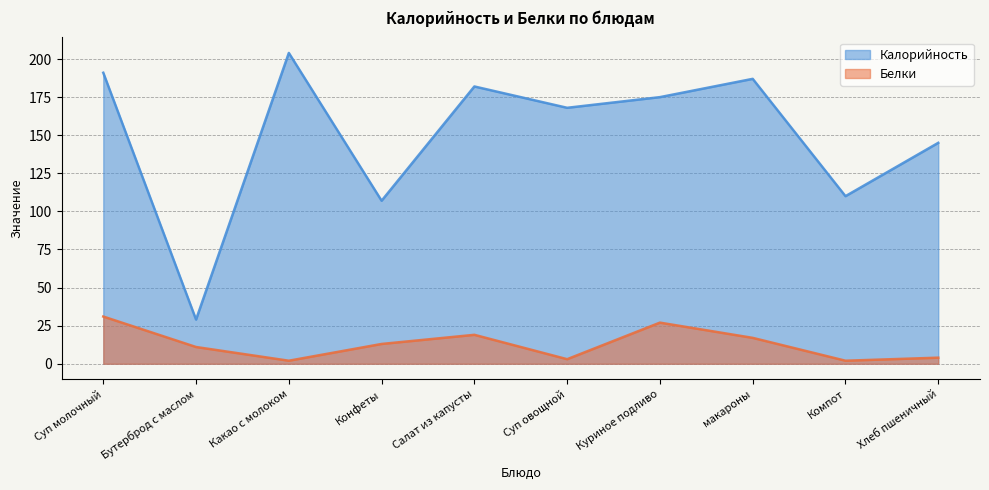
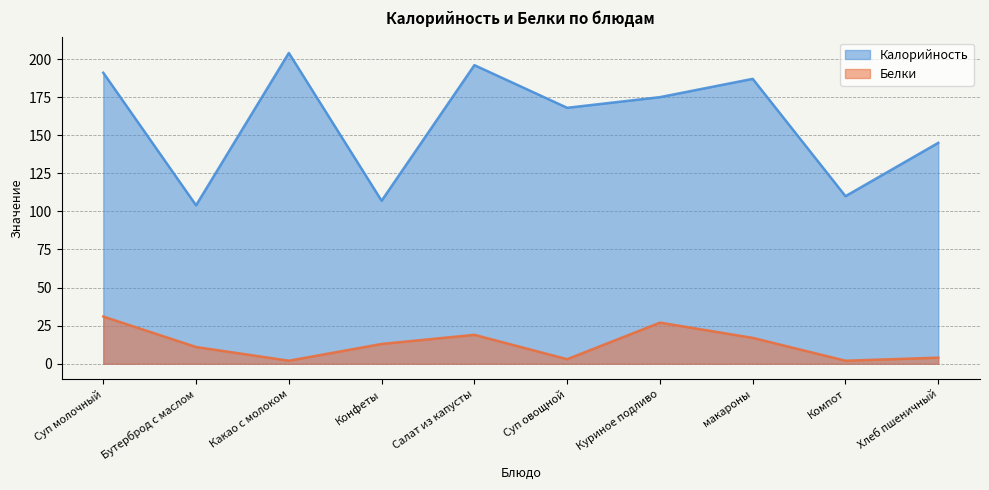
  {
    "Калорийность": {
      "Суп молочный": 191,
-     "Бутерброд с маслом": 29,
+     "Бутерброд с маслом": 104,
      "Какао с молоком": 204,
      "Конфеты": 107,
-     "Салат из капусты": 182,
+     "Салат из капусты": 196,
      "Суп овощной": 168,
      "Куриное подливо": 175,
      "макароны": 187,
      "Компот": 110,
      "Хлеб пшеничный": 145
    },
    "Белки": {
      "Суп молочный": 31,
      "Бутерброд с маслом": 11,
      "Какао с молоком": 2,
      "Конфеты": 13,
      "Салат из капусты": 19,
      "Суп овощной": 3,
      "Куриное подливо": 27,
      "макароны": 17,
      "Компот": 2,
      "Хлеб пшеничный": 4
    }
  }
